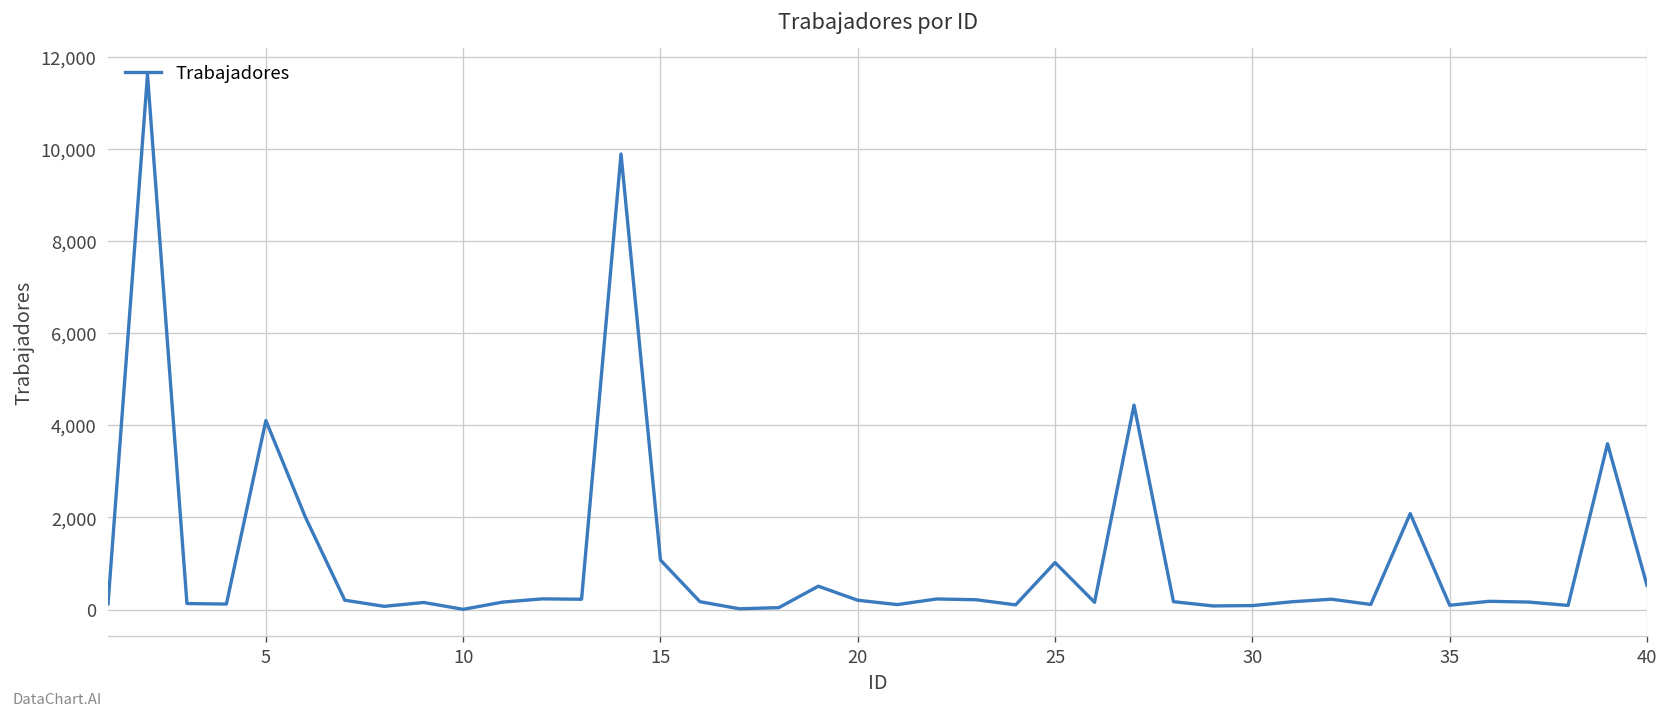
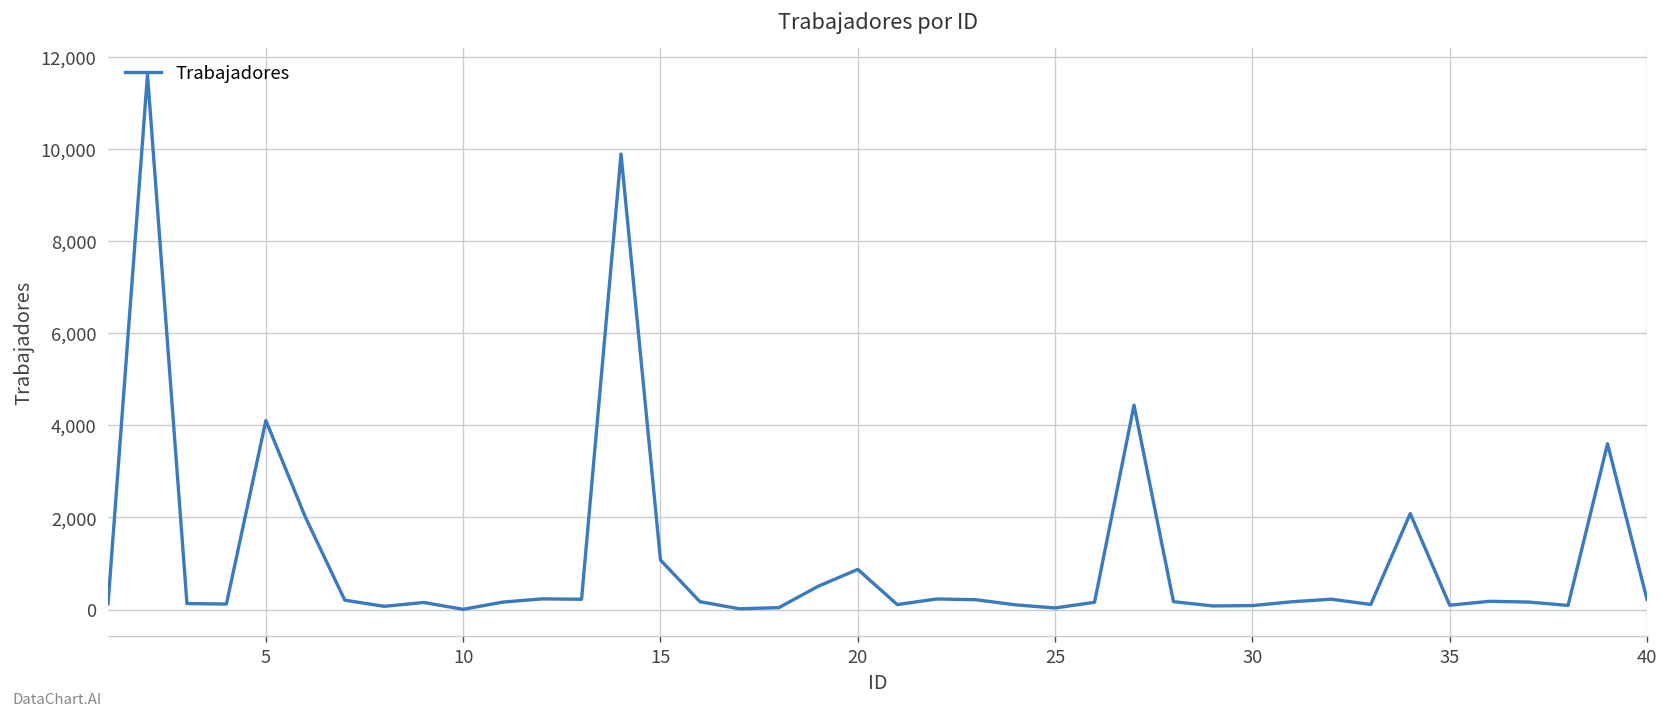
  {
    "5": "4,100",
    "10": "0",
    "15": "1,100",
-   "20": "200",
-   "25": "1,000",
+   "20": "900",
+   "25": "0",
    "30": "100",
    "35": "100",
-   "40": "500"
+   "40": "200"
  }
